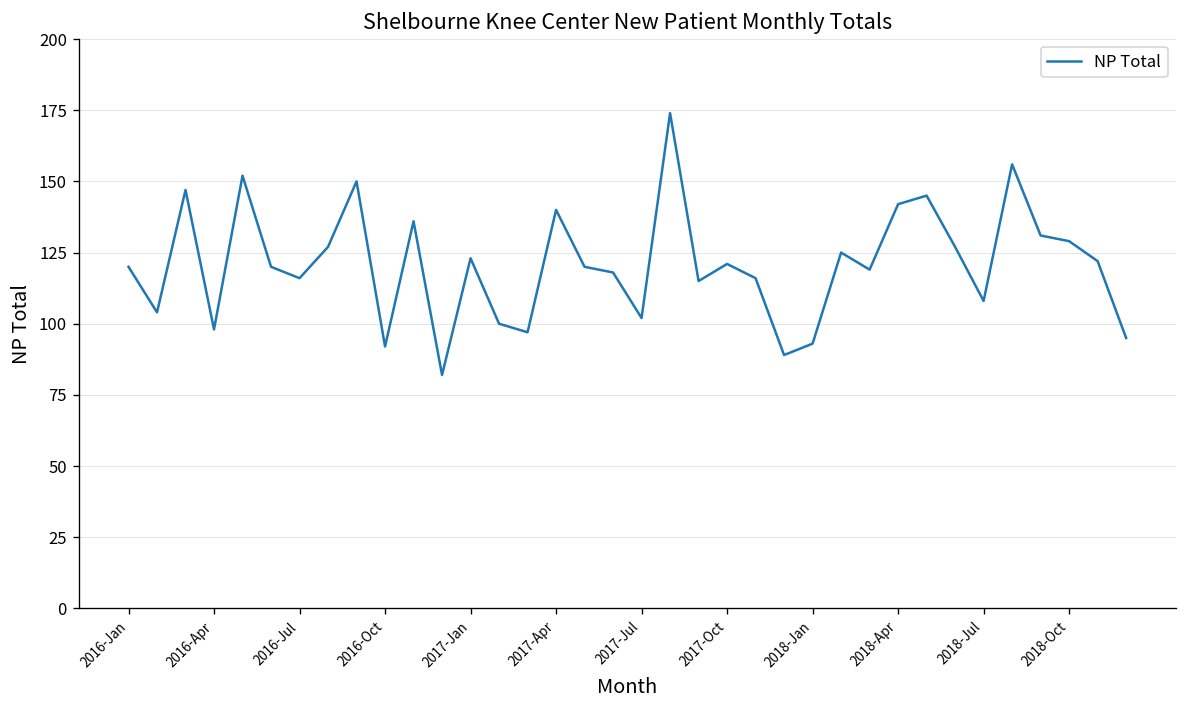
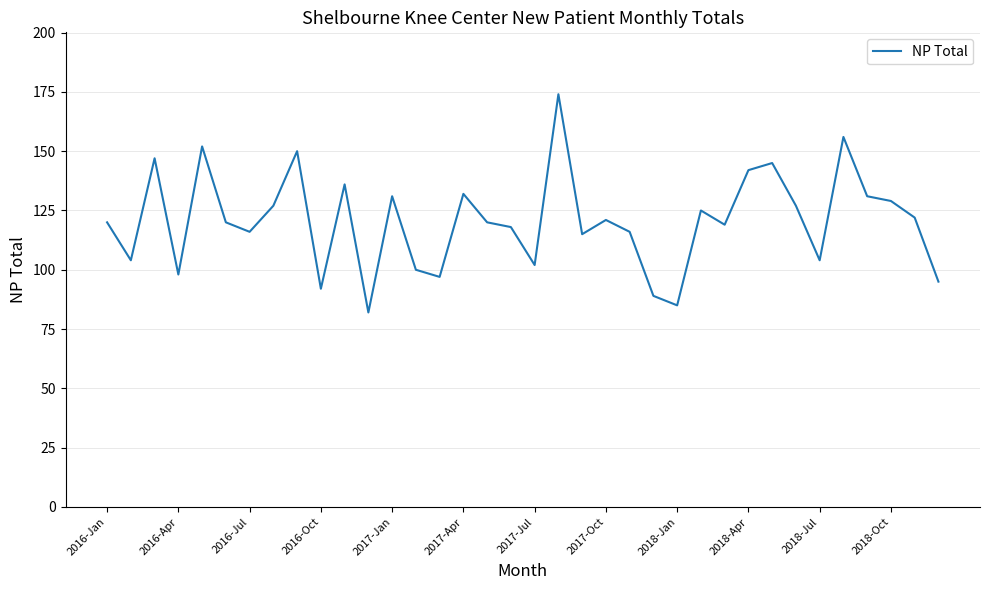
  {
    "2016-Jan": 120,
    "2016-Apr": 98,
    "2016-Jul": 116,
    "2016-Oct": 92,
-   "2017-Jan": 123,
-   "2017-Apr": 140,
+   "2017-Jan": 131,
+   "2017-Apr": 132,
    "2017-Jul": 102,
    "2017-Oct": 121,
-   "2018-Jan": 93,
+   "2018-Jan": 85,
    "2018-Apr": 142,
-   "2018-Jul": 108,
+   "2018-Jul": 104,
    "2018-Oct": 129
  }
